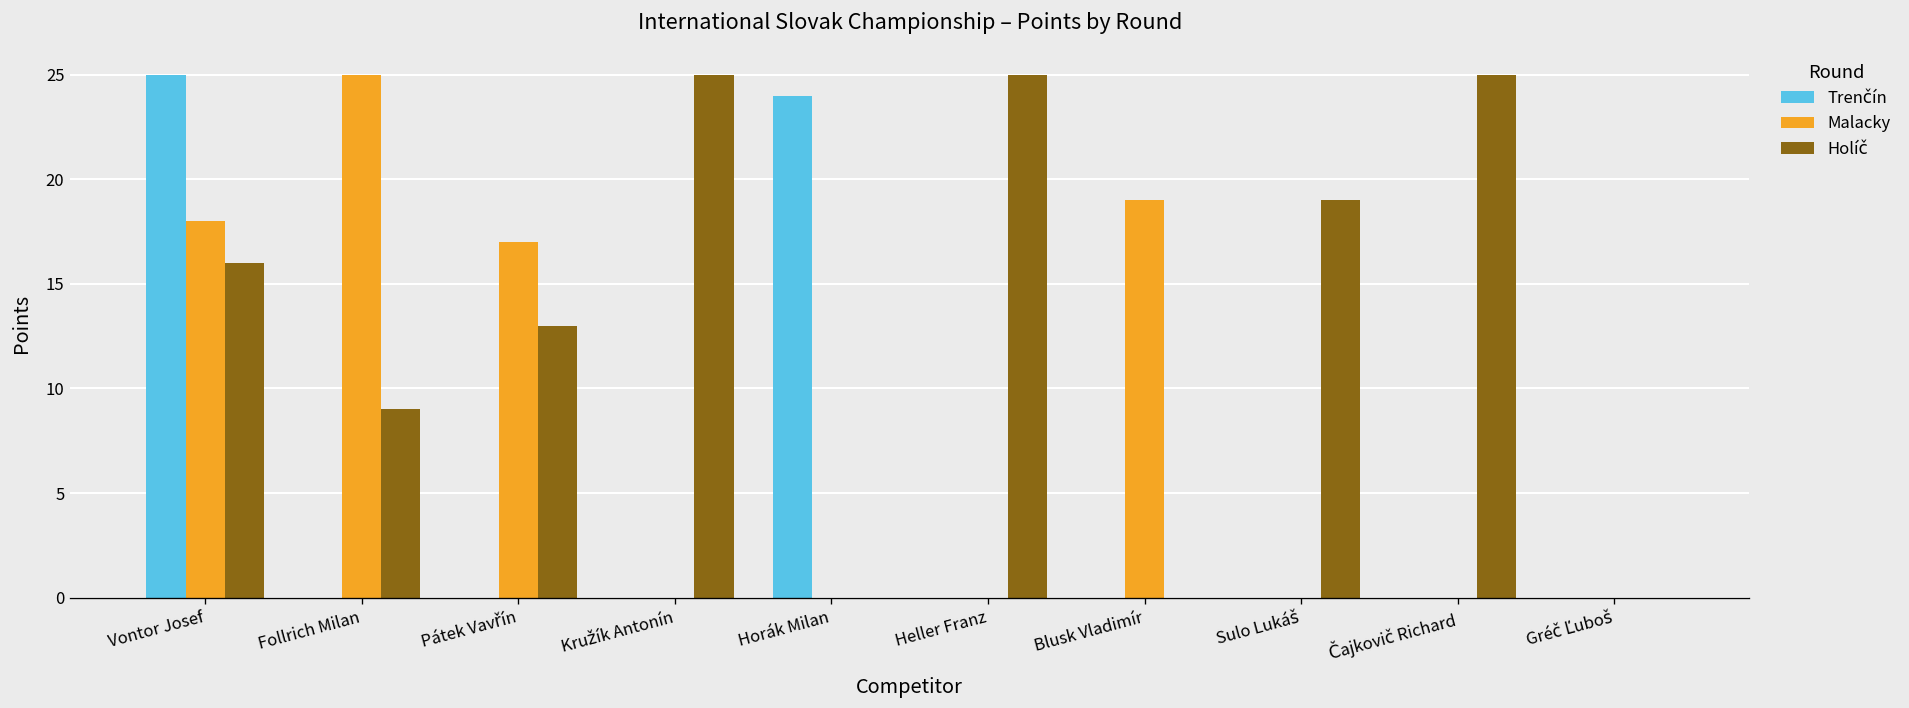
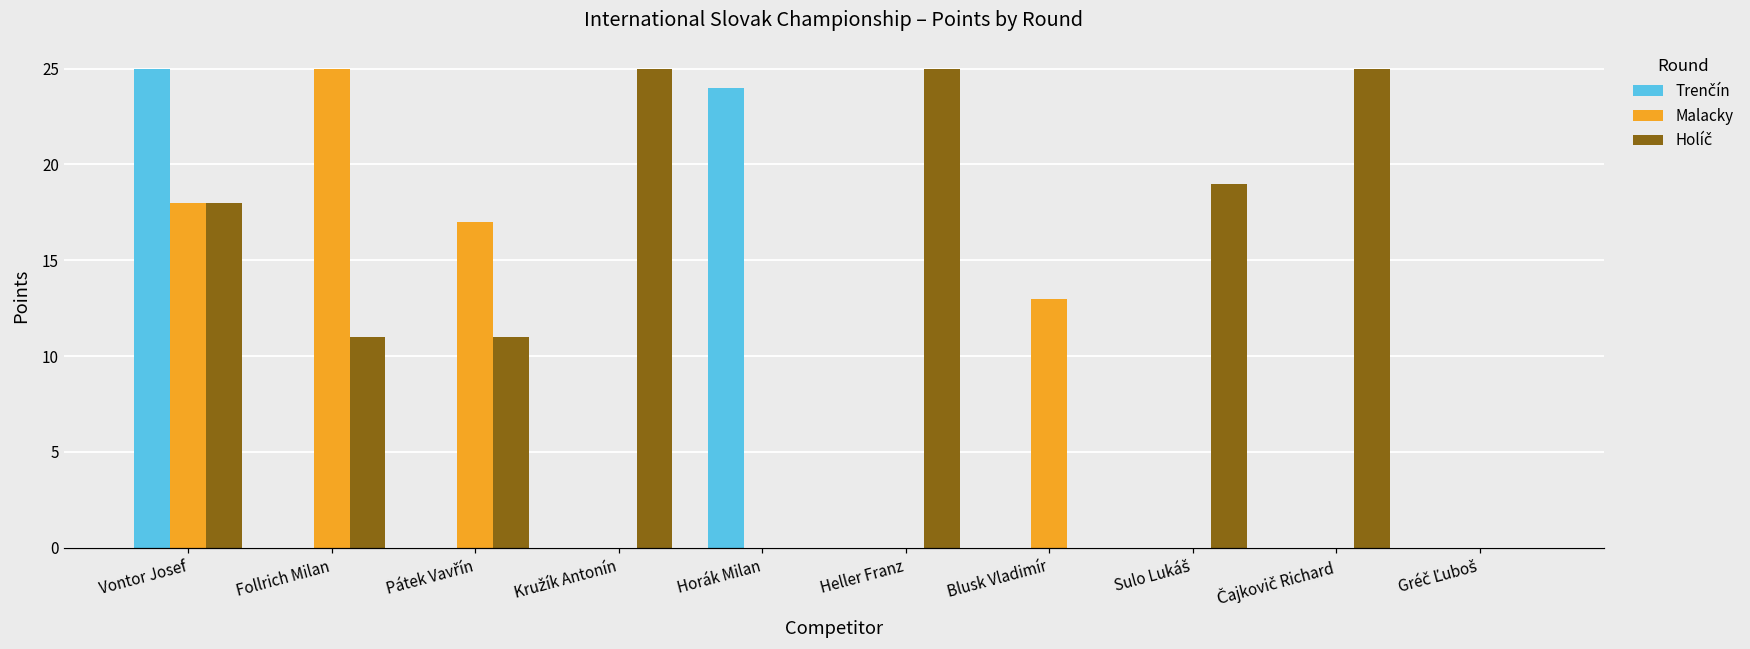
  {
    "Trenčín": {
      "Vontor Josef": 25,
      "Follrich Milan": 0,
      "Pátek Vavřín": 0,
      "Kružík Antonín": 0,
      "Horák Milan": 24,
      "Heller Franz": 0,
      "Blusk Vladimír": 0,
      "Sulo Lukáš": 0,
      "Čajkovič Richard": 0,
      "Gréč Ľuboš": 0
    },
    "Malacky": {
      "Vontor Josef": 18,
      "Follrich Milan": 25,
      "Pátek Vavřín": 17,
      "Kružík Antonín": 0,
      "Horák Milan": 0,
      "Heller Franz": 0,
-     "Blusk Vladimír": 19,
+     "Blusk Vladimír": 13,
      "Sulo Lukáš": 0,
      "Čajkovič Richard": 0,
      "Gréč Ľuboš": 0
    },
    "Holíč": {
-     "Vontor Josef": 16,
-     "Follrich Milan": 9,
-     "Pátek Vavřín": 13,
+     "Vontor Josef": 18,
+     "Follrich Milan": 11,
+     "Pátek Vavřín": 11,
      "Kružík Antonín": 25,
      "Horák Milan": 0,
      "Heller Franz": 25,
      "Blusk Vladimír": 0,
      "Sulo Lukáš": 19,
      "Čajkovič Richard": 25,
      "Gréč Ľuboš": 0
    }
  }
